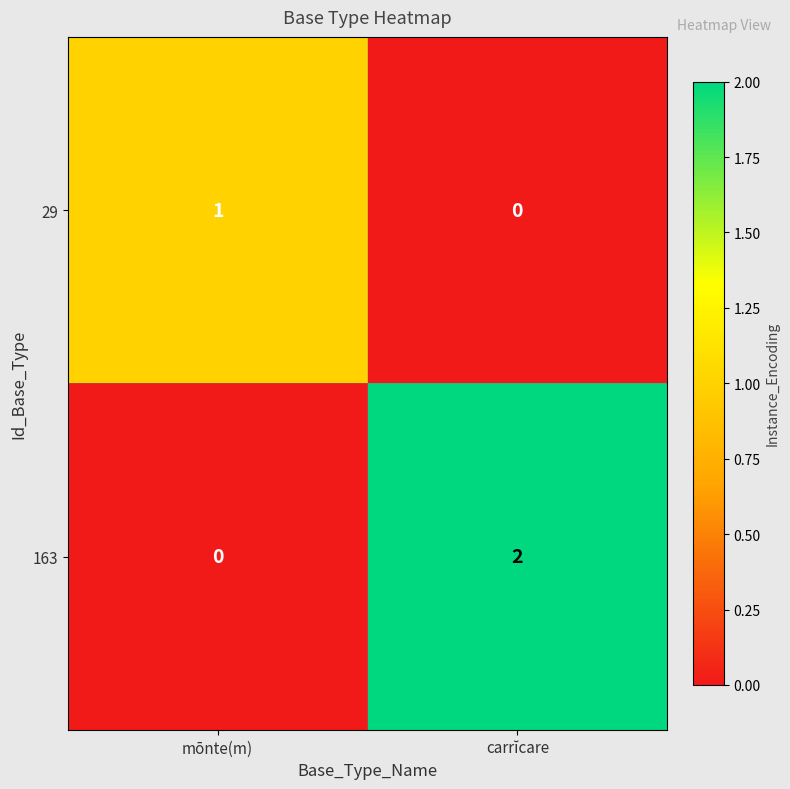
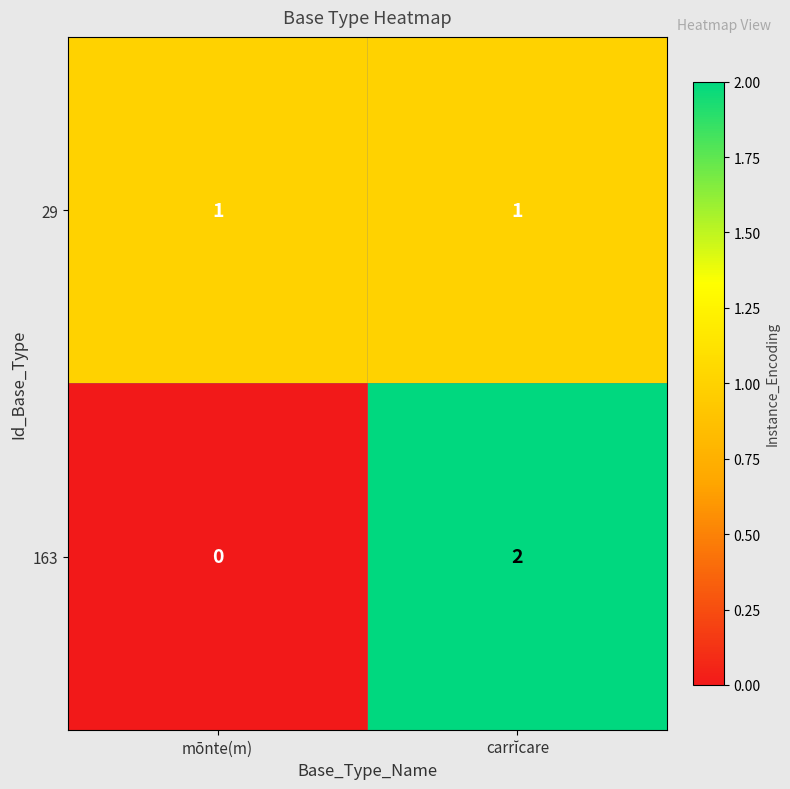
  {
    "29": {
      "mōnte(m)": 1,
-     "carrĭcare": 0
+     "carrĭcare": 1
    },
    "163": {
      "mōnte(m)": 0,
      "carrĭcare": 2
    }
  }
